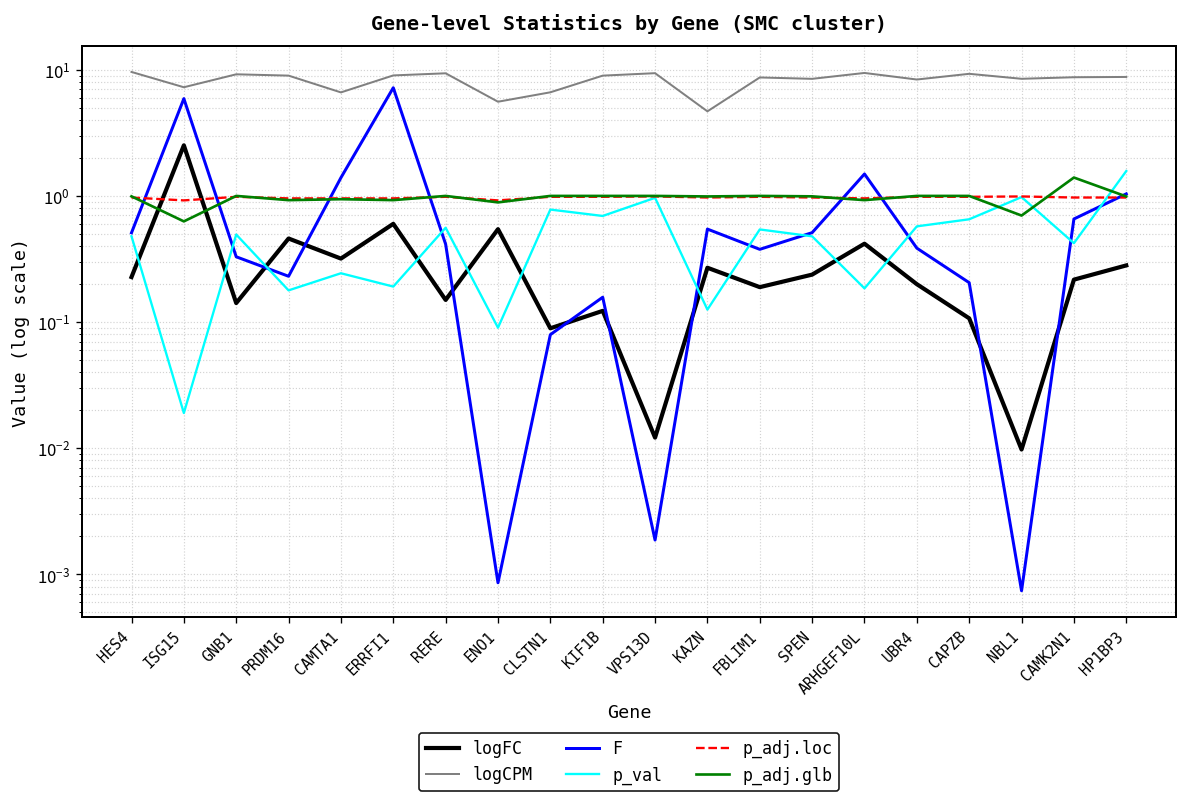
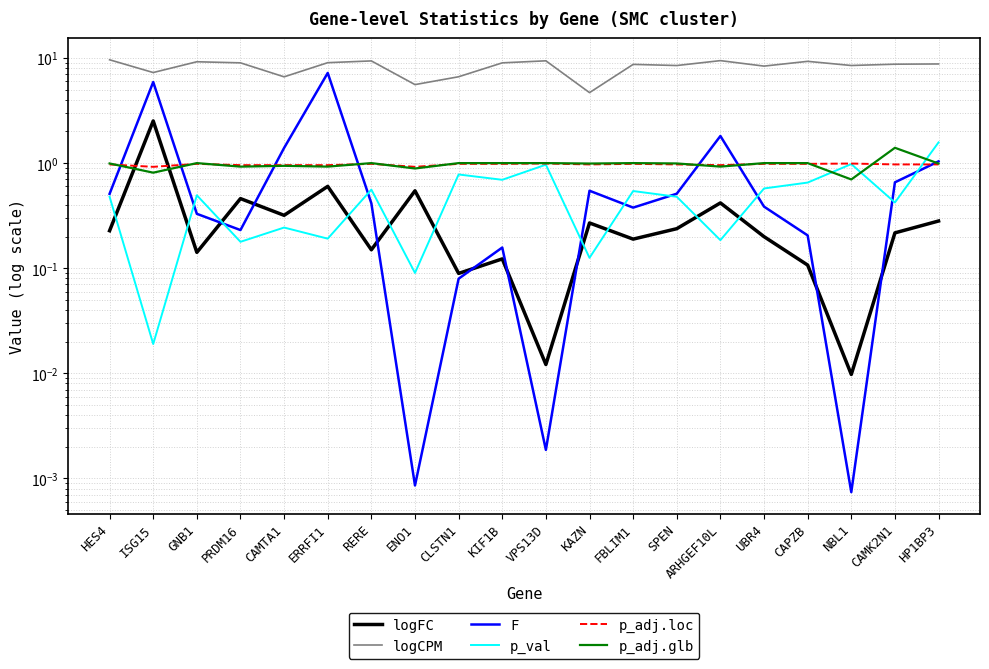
  {
    "logFC": {
      "HES4": 0.23,
      "ISG15": 2.5,
      "GNB1": 0.14,
      "PRDM16": 0.5,
      "CAMTA1": 0.32,
      "ERRFI1": 0.6,
      "RERE": 0.15,
      "ENO1": 0.5,
      "CLSTN1": 0.09,
      "KIF1B": 0.12,
      "VPS13D": 0.012,
      "KAZN": 0.27,
      "FBLIM1": 0.19,
      "SPEN": 0.24,
      "ARHGEF10L": 0.4,
      "UBR4": 0.2,
      "CAPZB": 0.11,
      "NBL1": 0.010,
      "CAMK2N1": 0.22,
      "HP1BP3": 0.28
    },
    "logCPM": {
      "HES4": 10,
      "ISG15": 7,
      "GNB1": 9,
      "PRDM16": 9,
      "CAMTA1": 7,
      "ERRFI1": 9,
      "RERE": 9,
      "ENO1": 6,
      "CLSTN1": 7,
      "KIF1B": 9,
      "VPS13D": 9,
      "KAZN": 5,
      "FBLIM1": 9,
      "SPEN": 8,
      "ARHGEF10L": 9,
      "UBR4": 8,
      "CAPZB": 9,
      "NBL1": 8,
      "CAMK2N1": 9,
      "HP1BP3": 9
    },
    "F": {
      "HES4": 0.5,
      "ISG15": 6,
      "GNB1": 0.33,
      "PRDM16": 0.23,
      "CAMTA1": 1.4,
      "ERRFI1": 7,
      "RERE": 0.4,
      "ENO1": 0.0009,
      "CLSTN1": 0.08,
      "KIF1B": 0.16,
      "VPS13D": 0.0019,
      "KAZN": 0.5,
      "FBLIM1": 0.38,
      "SPEN": 0.5,
-     "ARHGEF10L": 1.5,
+     "ARHGEF10L": 1.8,
      "UBR4": 0.4,
      "CAPZB": 0.2,
      "NBL1": 0.0007,
      "CAMK2N1": 0.7
    },
    "p_val": {
      "HES4": 0.5,
      "ISG15": 0.019,
      "GNB1": 0.5,
      "PRDM16": 0.18,
      "CAMTA1": 0.24,
      "ERRFI1": 0.2,
      "RERE": 0.6,
      "ENO1": 0.09,
      "CLSTN1": 0.8,
      "KIF1B": 0.7,
      "KAZN": 0.13,
      "FBLIM1": 0.5,
      "SPEN": 0.5,
      "ARHGEF10L": 0.18,
      "UBR4": 0.6,
      "CAPZB": 0.7,
      "CAMK2N1": 0.4,
      "HP1BP3": 1.6
    },
    "p_adj.loc": {
      "ISG15": 0.9,
      "CAMK2N1": 1.0
    },
    "p_adj.glb": {
-     "ISG15": 0.6,
+     "ISG15": 0.8,
      "NBL1": 0.7,
      "CAMK2N1": 1.4
    }
  }
